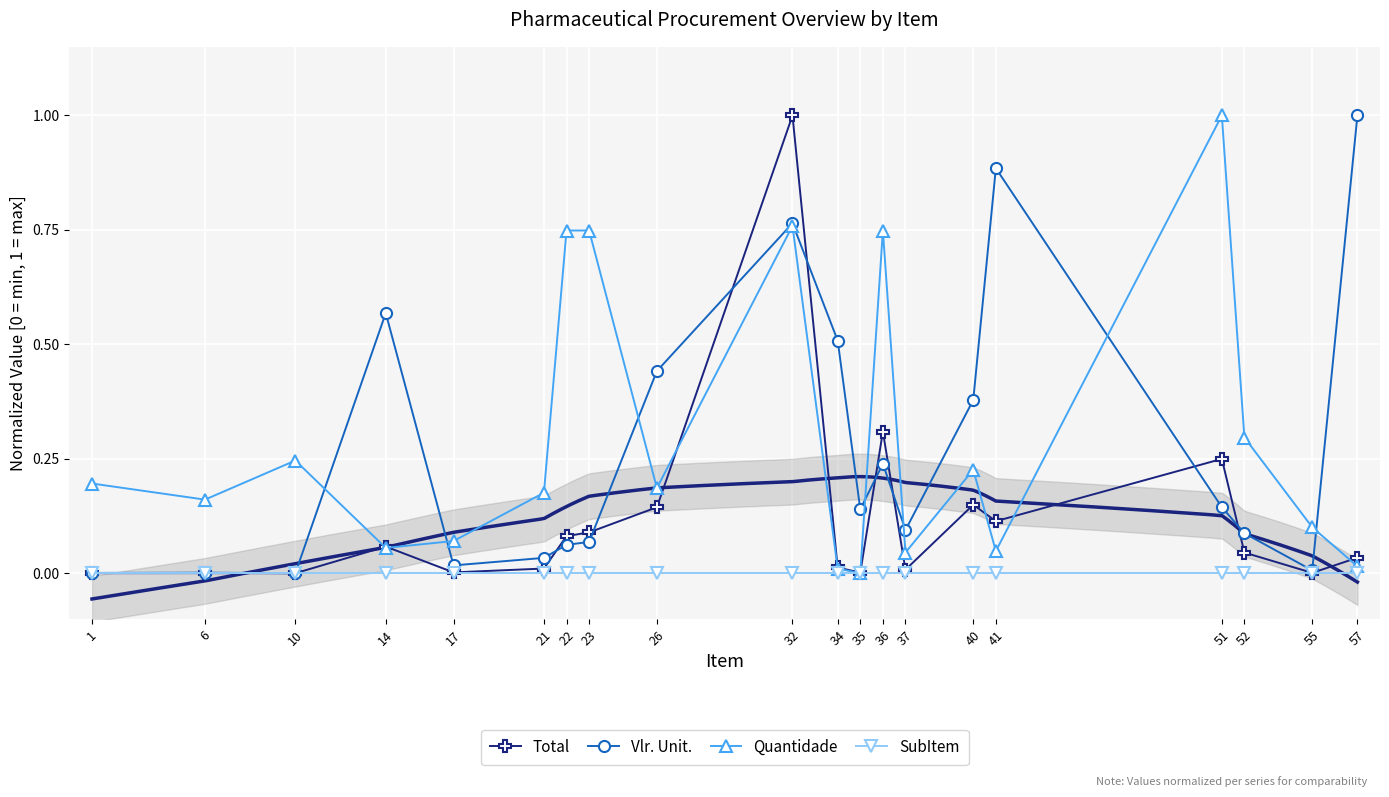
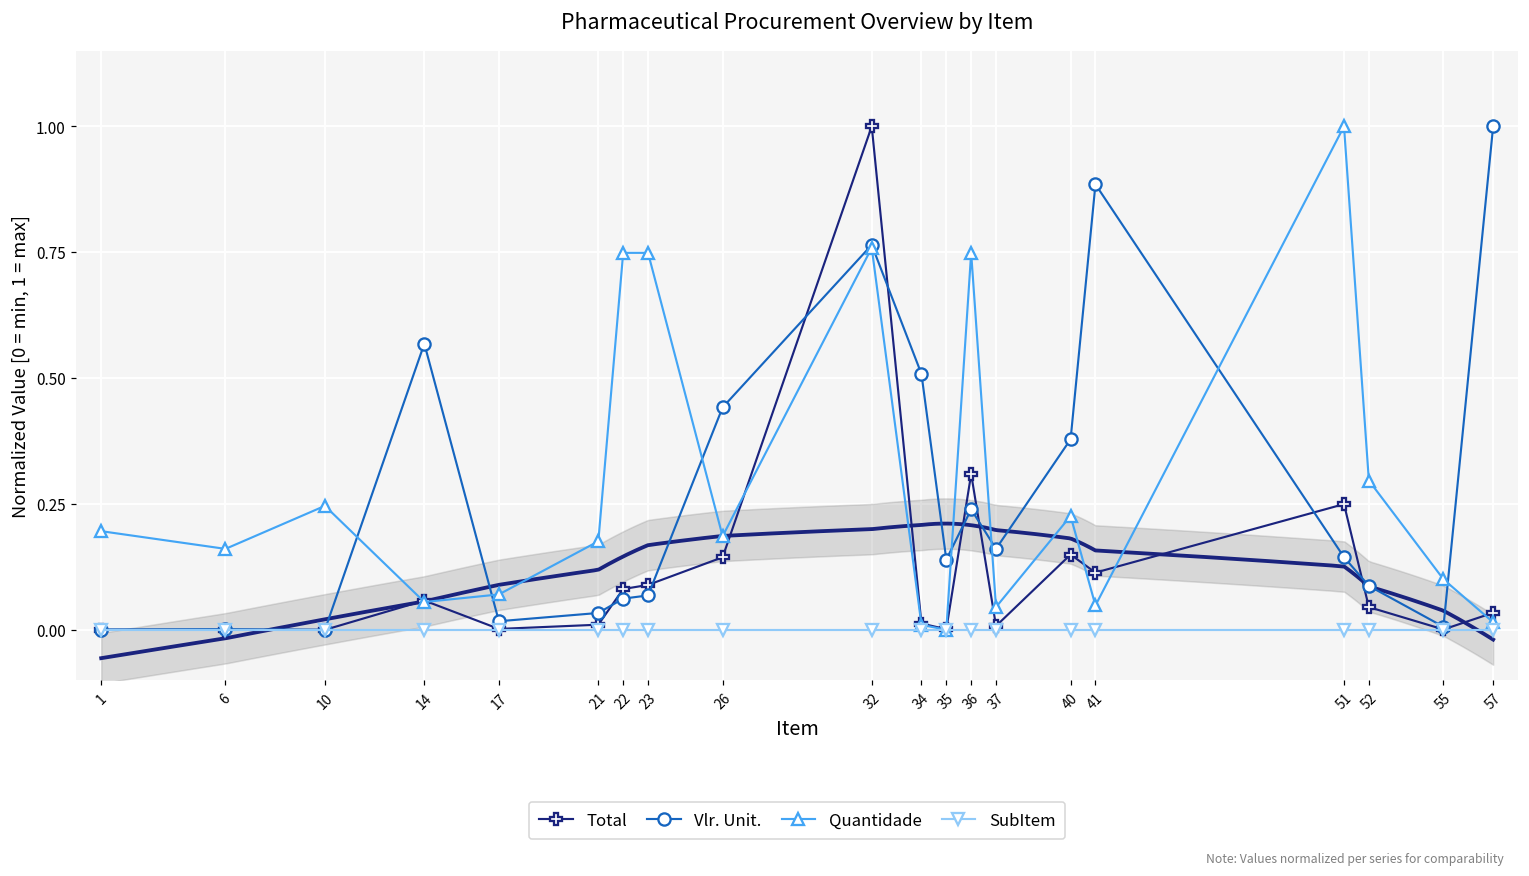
  {
    "Vlr. Unit.": {
      "14": 0.57,
      "17": 0.02,
      "21": 0.03,
      "22": 0.06,
      "23": 0.07,
      "26": 0.44,
      "32": 0.76,
      "34": 0.51,
      "35": 0.14,
      "36": 0.24,
-     "37": 0.09,
+     "37": 0.16,
      "40": 0.38,
      "41": 0.88,
      "51": 0.14,
      "57": 1.00
    },
    "Quantidade": {
      "1": 0.20,
      "6": 0.16,
      "10": 0.25,
      "17": 0.07,
      "21": 0.18,
      "22": 0.75,
      "23": 0.75,
      "32": 0.76,
      "36": 0.75,
      "37": 0.05,
      "41": 0.05,
      "51": 1.00,
      "52": 0.30,
      "55": 0.10,
      "57": 0.02
    },
    "SubItem": {
      "14": 0.00,
      "21": 0.00,
      "22": 0.00,
      "23": 0.00,
      "26": 0.00,
      "32": 0.00,
      "34": 0.00,
      "36": 0.00,
      "37": 0.00,
      "40": 0.00,
      "41": 0.00,
      "51": 0.00,
      "52": 0.00,
      "57": 0.00
    }
  }
